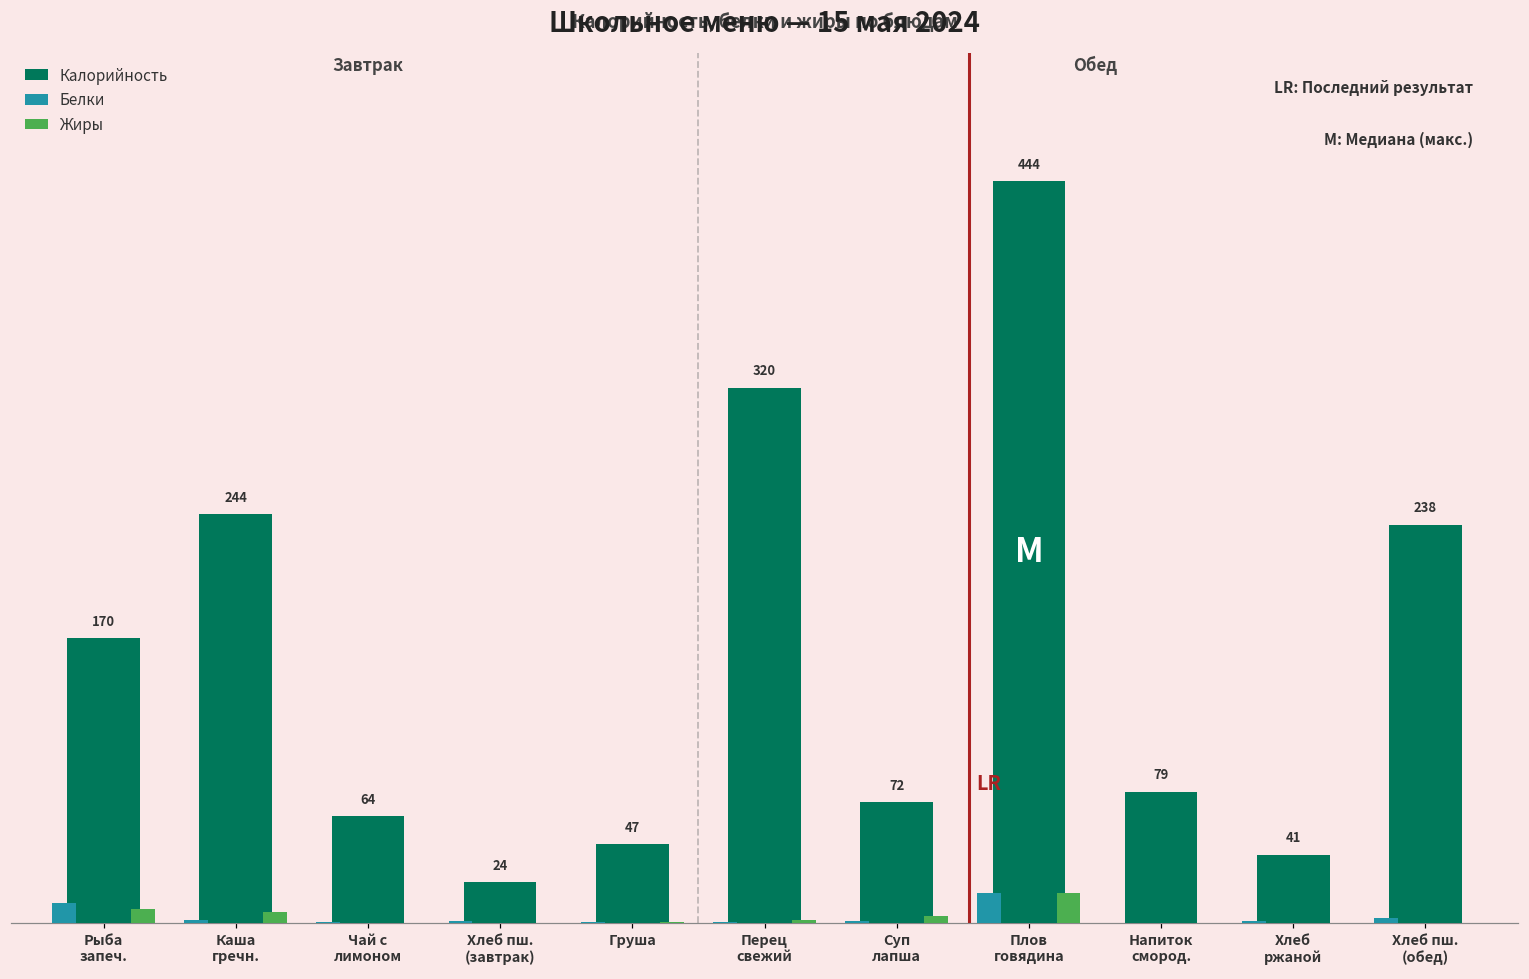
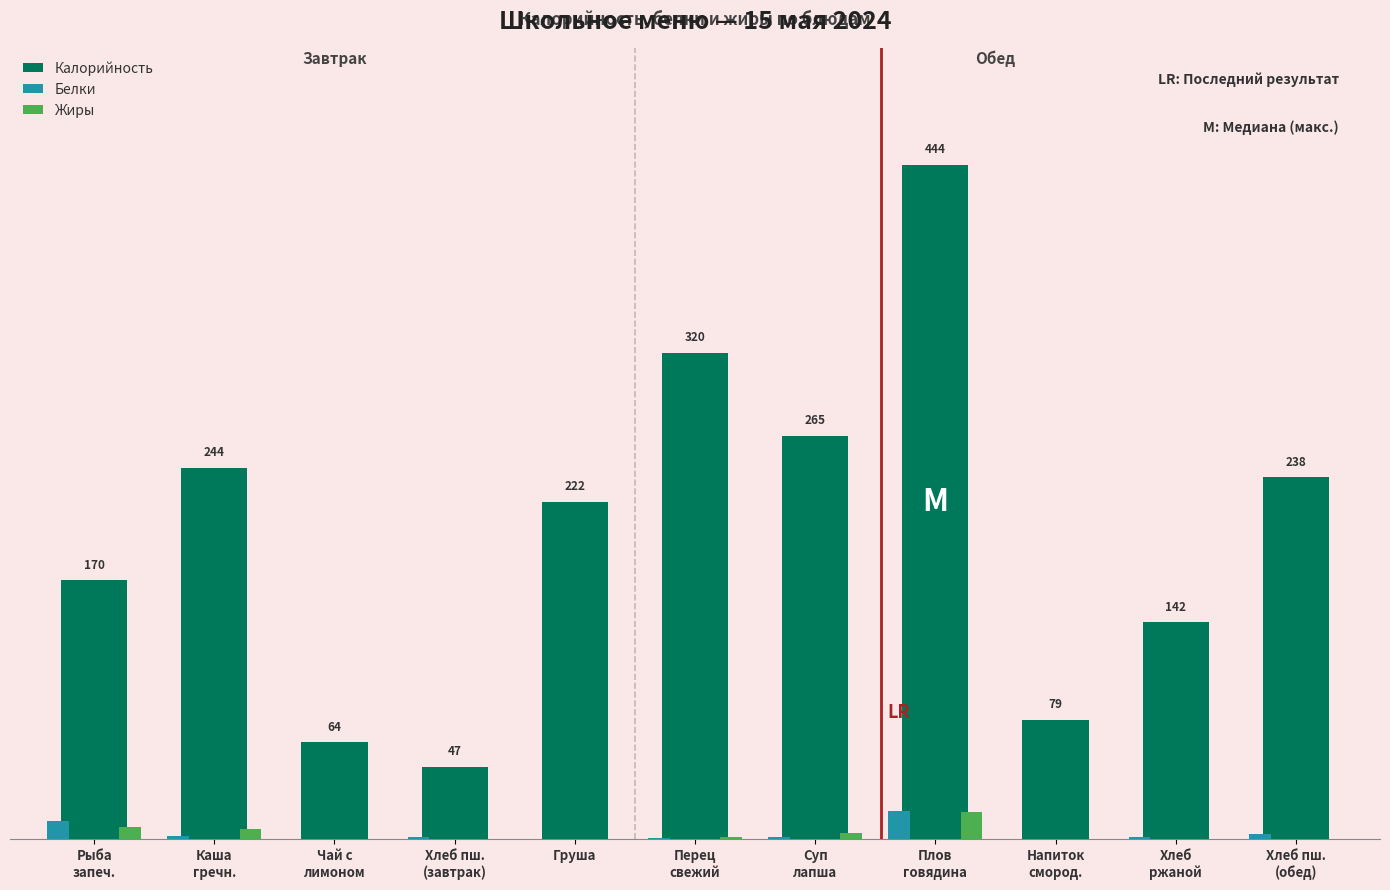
  {
    "Калорийность": {
      "Рыба запеч.": 170,
      "Каша гречн.": 244,
      "Чай с лимоном": 64,
-     "Хлеб пш. (завтрак)": 24,
-     "Груша": 47,
+     "Хлеб пш. (завтрак)": 47,
+     "Груша": 222,
      "Перец свежий": 320,
-     "Суп лапша": 72,
+     "Суп лапша": 265,
      "Плов говядина": 444,
      "Напиток смород.": 79,
-     "Хлеб ржаной": 41,
+     "Хлеб ржаной": 142,
      "Хлеб пш. (обед)": 238
    }
  }
